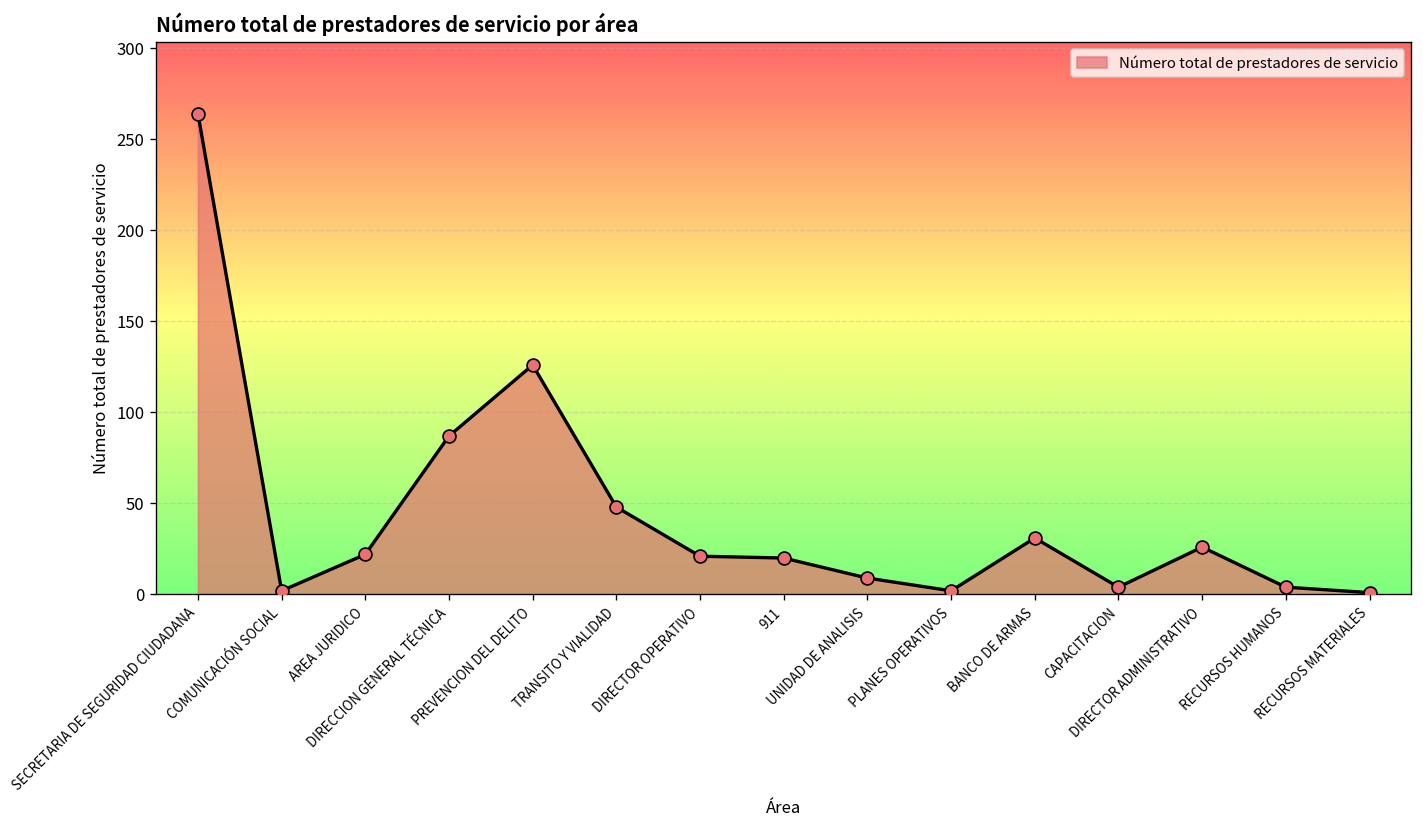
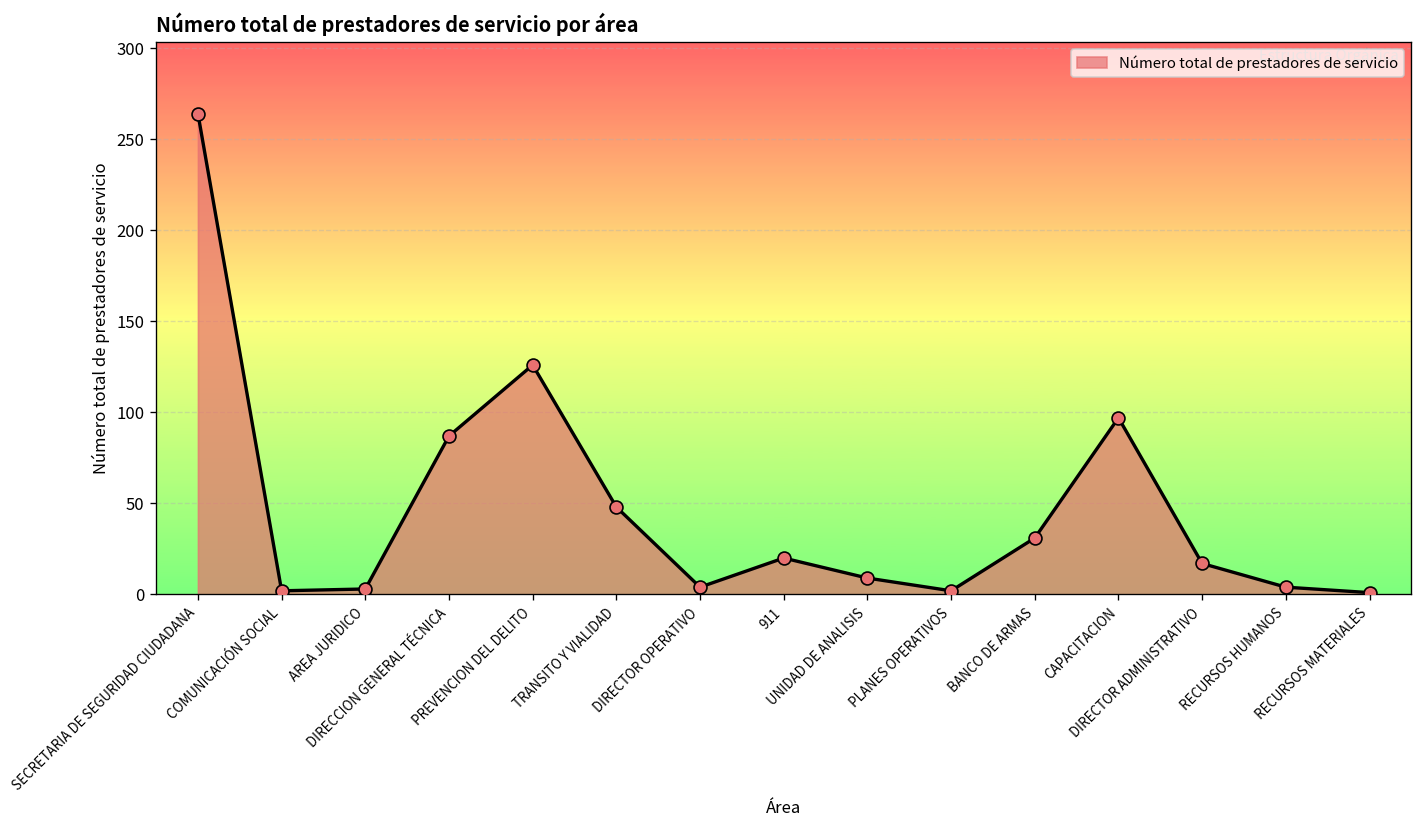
  {
    "SECRETARIA DE SEGURIDAD CIUDADANA": 264,
    "COMUNICACIÓN SOCIAL": 2,
-   "AREA JURIDICO": 22,
+   "AREA JURIDICO": 3,
    "DIRECCION GENERAL TÉCNICA": 87,
    "PREVENCION DEL DELITO": 126,
    "TRANSITO Y VIALIDAD": 48,
-   "DIRECTOR OPERATIVO": 21,
+   "DIRECTOR OPERATIVO": 4,
    "911": 20,
    "UNIDAD DE ANALISIS": 9,
    "PLANES OPERATIVOS": 2,
    "BANCO DE ARMAS": 31,
-   "CAPACITACION": 4,
-   "DIRECTOR ADMINISTRATIVO": 26,
+   "CAPACITACION": 97,
+   "DIRECTOR ADMINISTRATIVO": 17,
    "RECURSOS HUMANOS": 4,
    "RECURSOS MATERIALES": 1
  }
